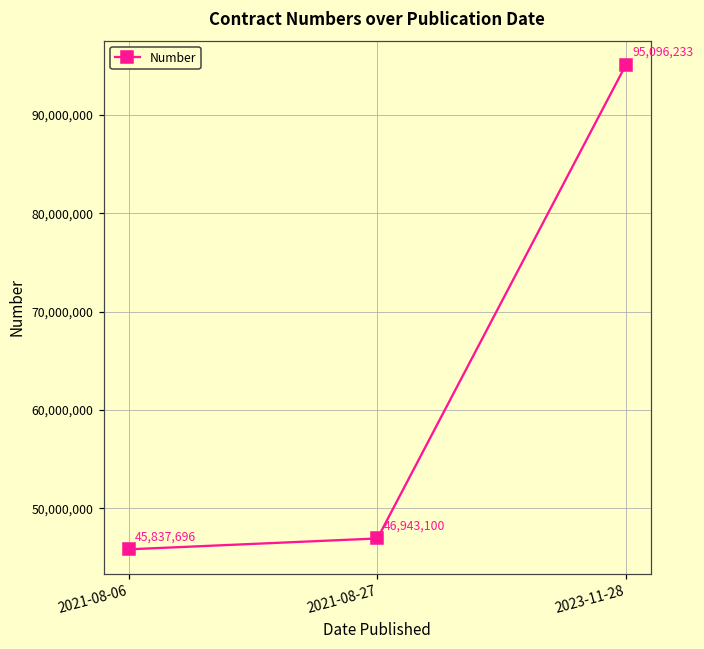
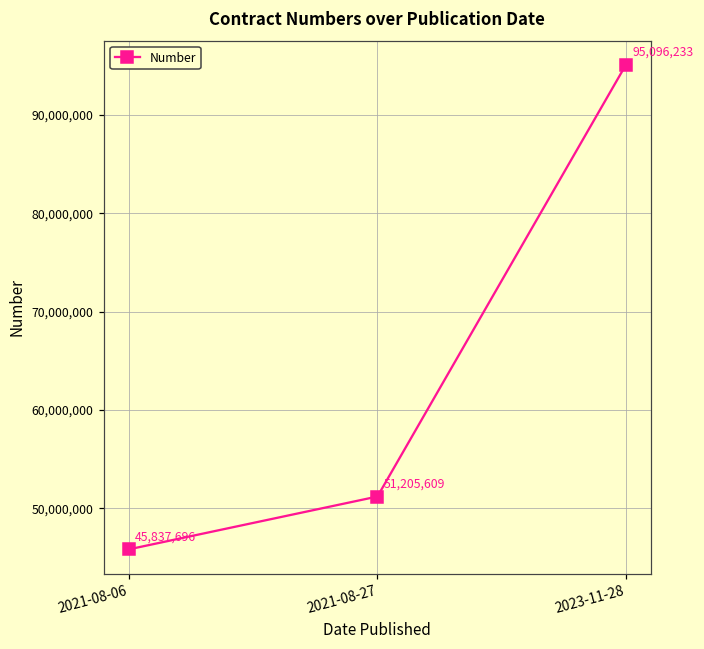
  {
    "2021-08-06": "45,837,696",
-   "2021-08-27": "46,943,100",
+   "2021-08-27": "51,205,609",
    "2023-11-28": "95,096,233"
  }
